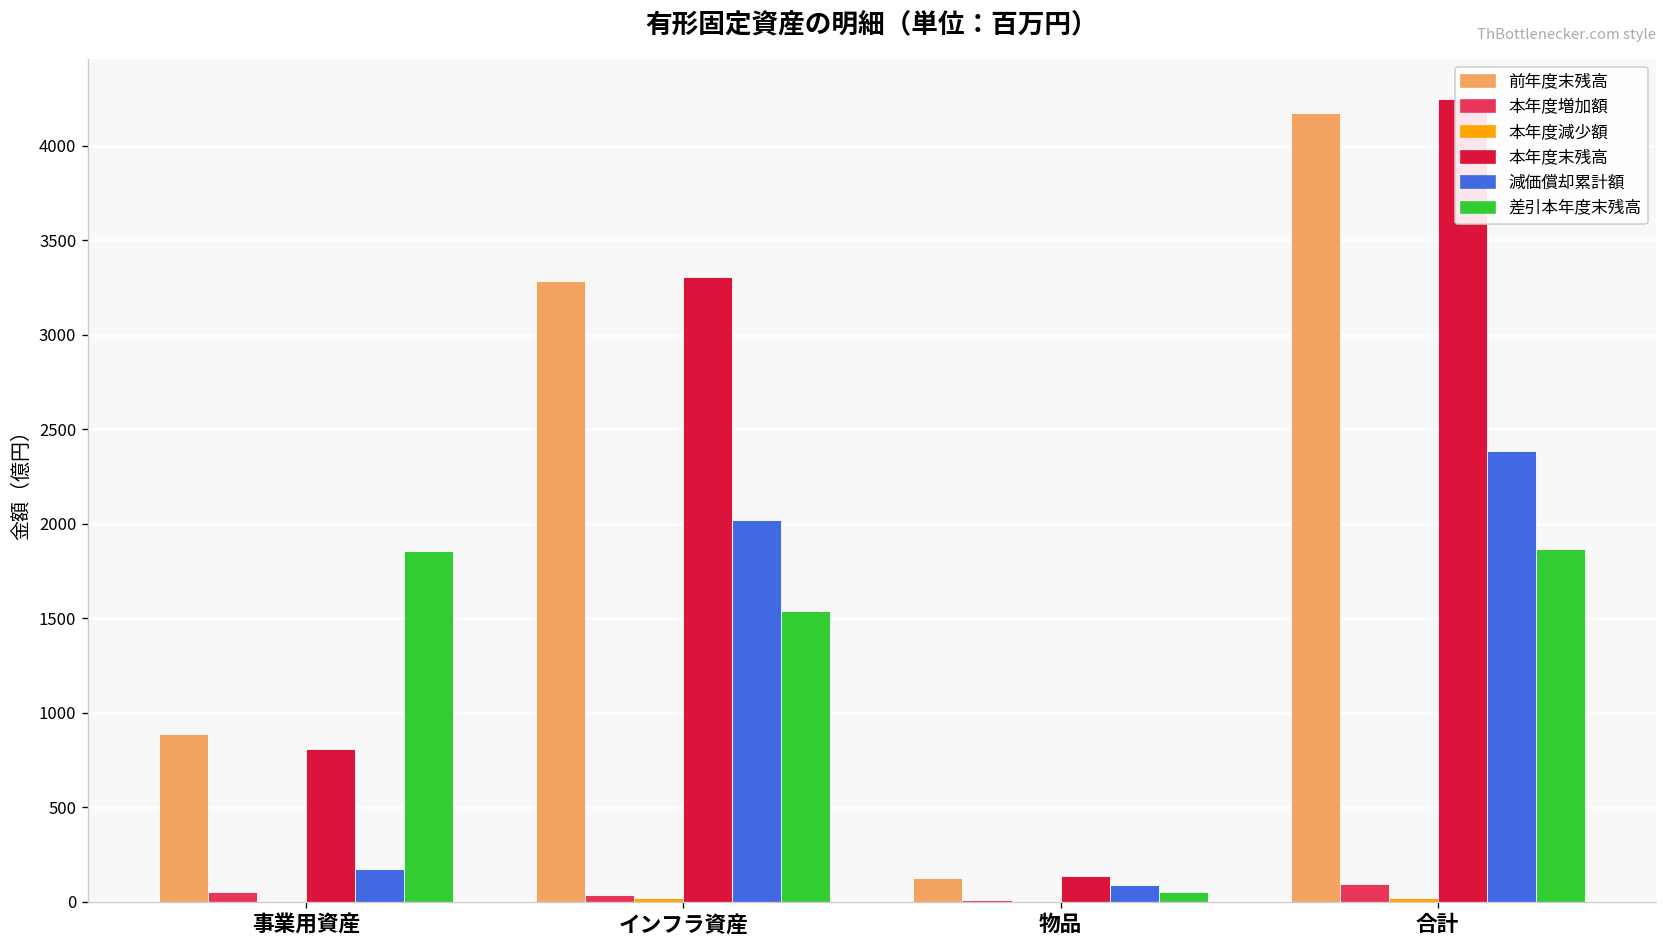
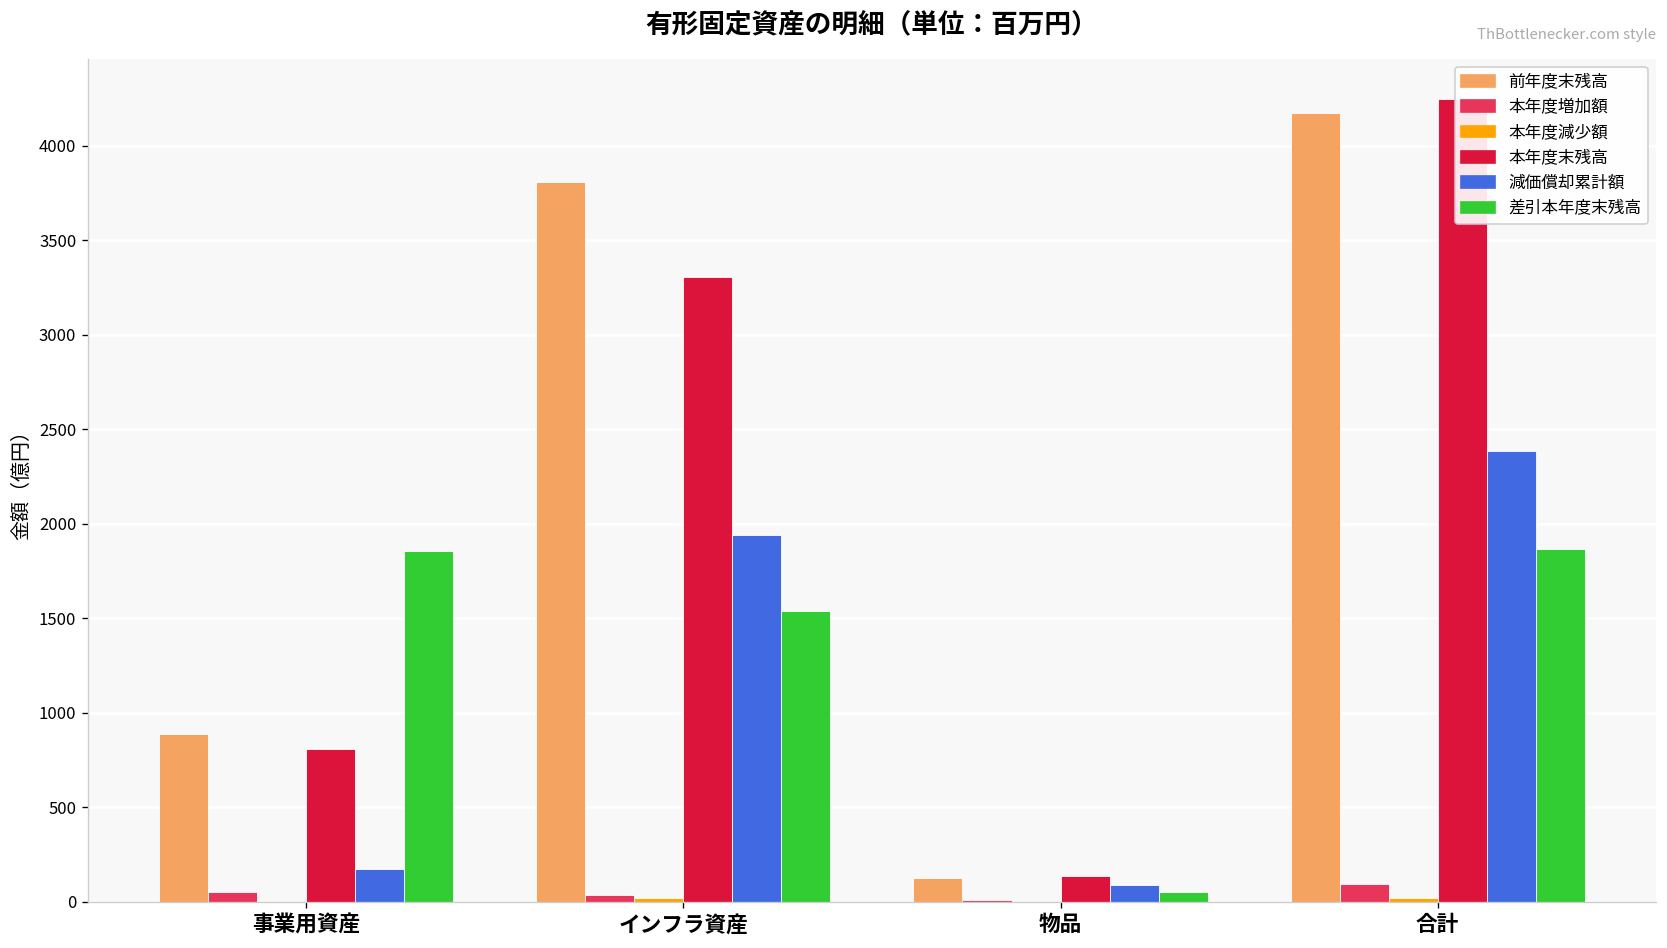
  {
    "前年度末残高": {
      "事業用資産": 890,
-     "インフラ資産": 3290,
+     "インフラ資産": 3810,
      "物品": 130,
      "合計": 4170
    },
    "本年度減少額": {
      "インフラ資産": 20,
      "合計": 20
    },
    "減価償却累計額": {
      "事業用資産": 170,
-     "インフラ資産": 2020,
+     "インフラ資産": 1940,
      "物品": 90,
      "合計": 2380
    },
    "差引本年度末残高": {
      "事業用資産": 1850,
      "インフラ資産": 1540,
      "物品": 50,
      "合計": 1870
    }
  }
